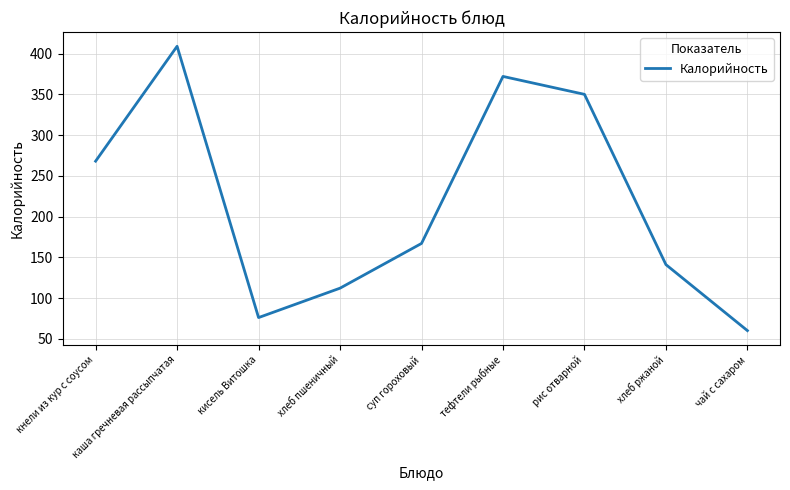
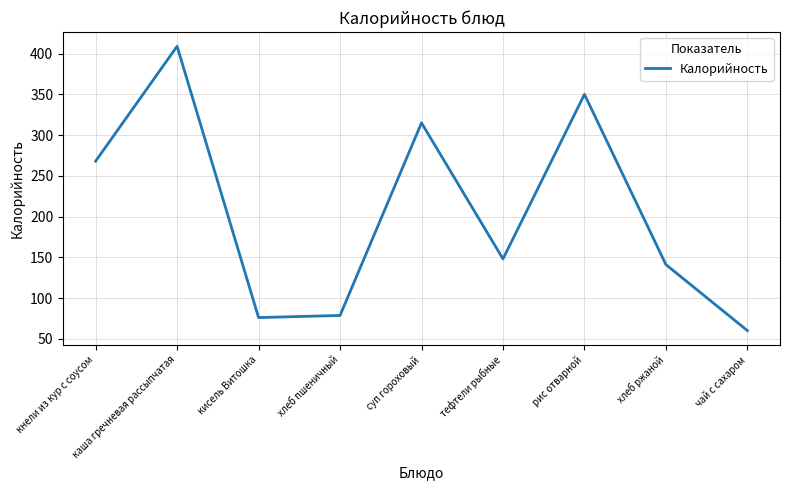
  {
    "кнели из кур с соусом": 270,
    "каша гречневая рассыпчатая": 410,
    "кисель Витошка": 80,
-   "хлеб пшеничный": 110,
-   "суп гороховый": 170,
-   "тефтели рыбные": 370,
+   "хлеб пшеничный": 80,
+   "суп гороховый": 320,
+   "тефтели рыбные": 150,
    "рис отварной": 350,
    "хлеб ржаной": 140,
    "чай с сахаром": 60
  }
